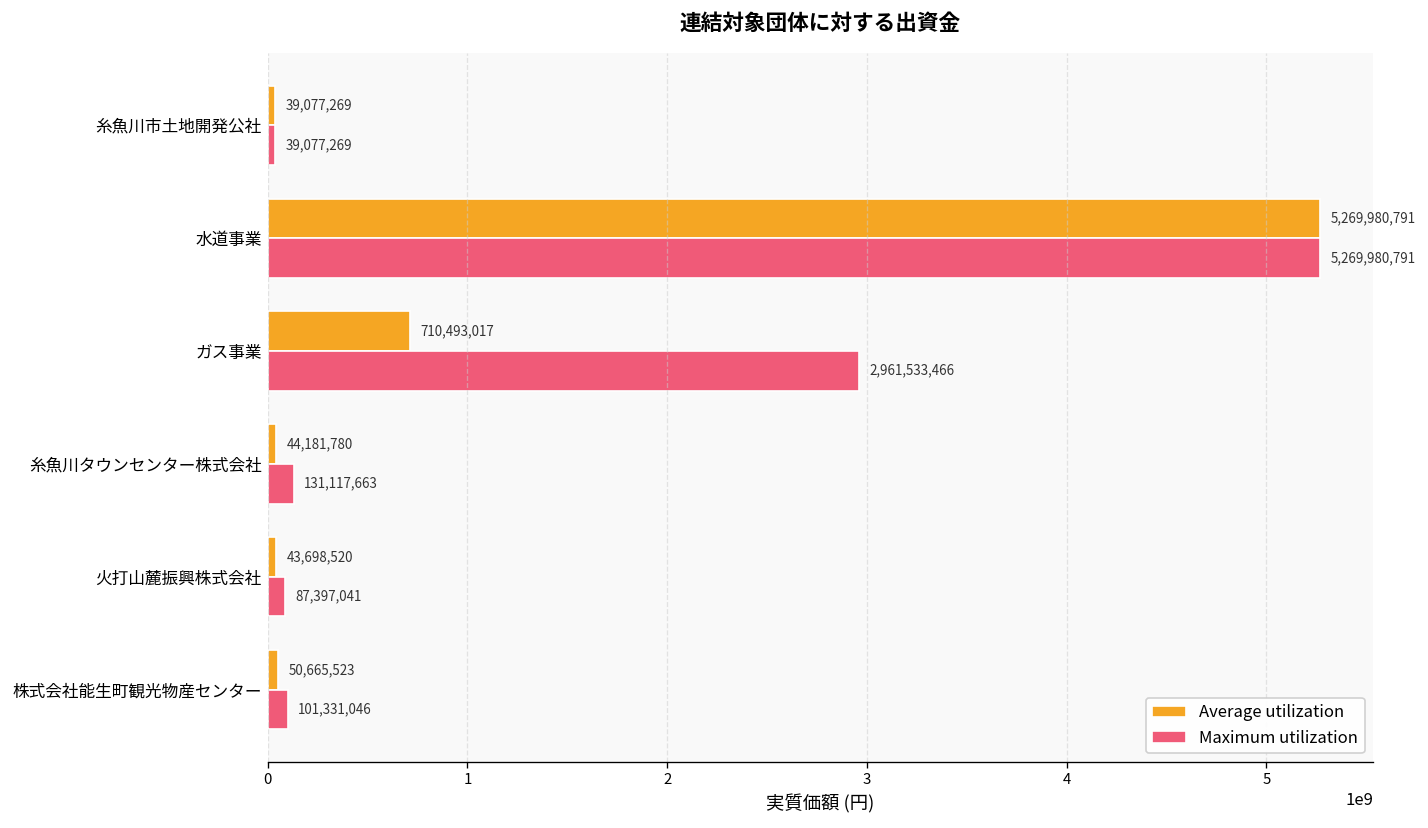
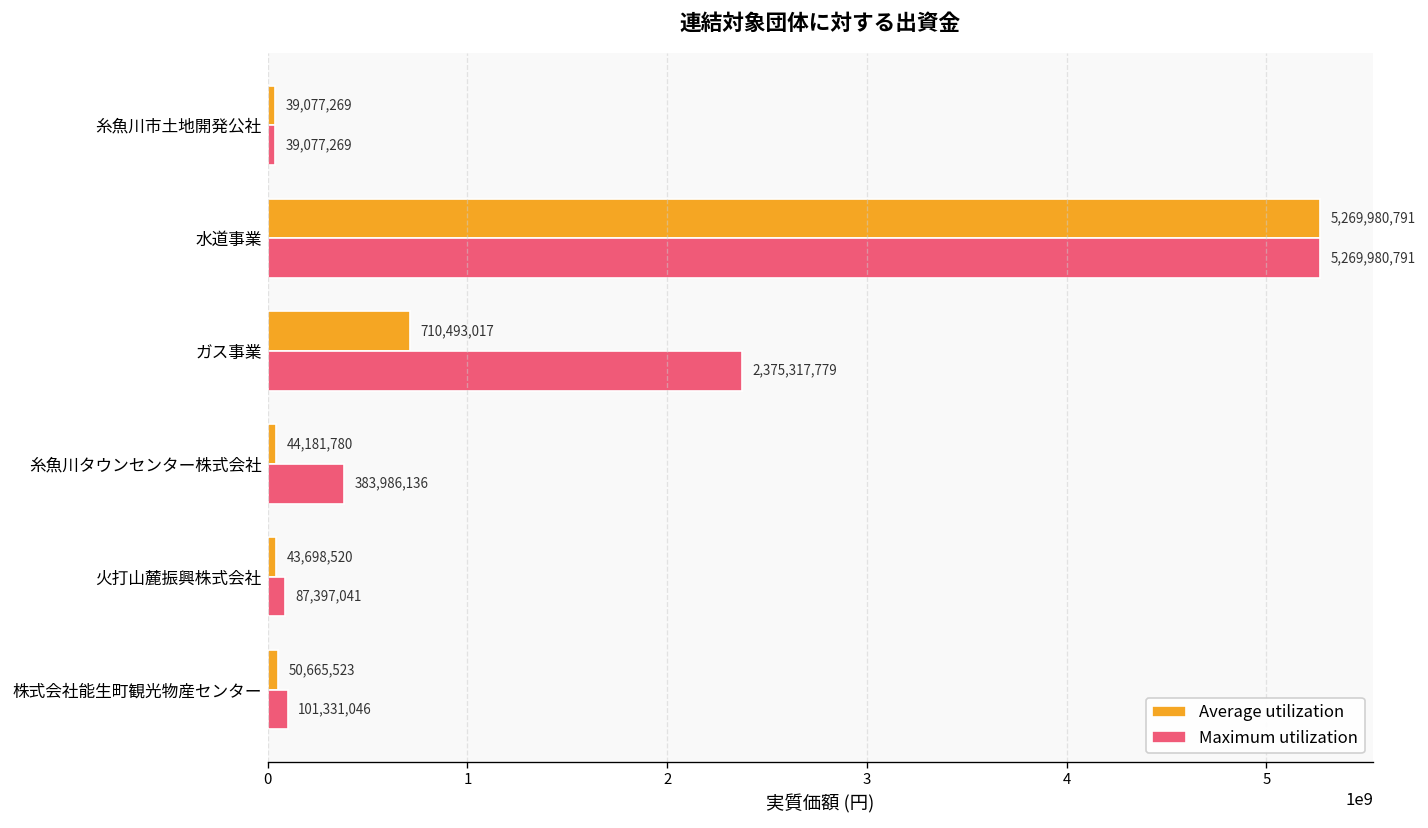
  {
    "Average utilization": {
      "糸魚川市土地開発公社": "39,077,269",
      "水道事業": "5,269,980,791",
      "ガス事業": "710,493,017",
      "糸魚川タウンセンター株式会社": "44,181,780",
      "火打山麓振興株式会社": "43,698,520",
      "株式会社能生町観光物産センター": "50,665,523"
    },
    "Maximum utilization": {
      "糸魚川市土地開発公社": "39,077,269",
      "水道事業": "5,269,980,791",
-     "ガス事業": "2,961,533,466",
-     "糸魚川タウンセンター株式会社": "131,117,663",
+     "ガス事業": "2,375,317,779",
+     "糸魚川タウンセンター株式会社": "383,986,136",
      "火打山麓振興株式会社": "87,397,041",
      "株式会社能生町観光物産センター": "101,331,046"
    }
  }
